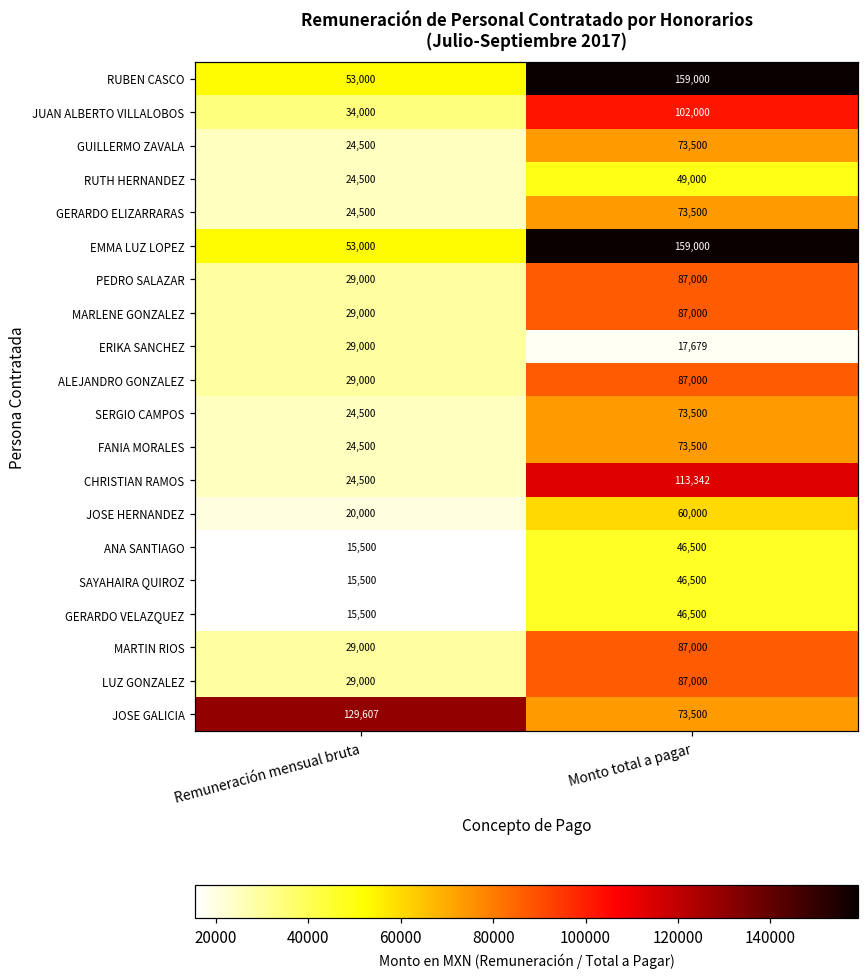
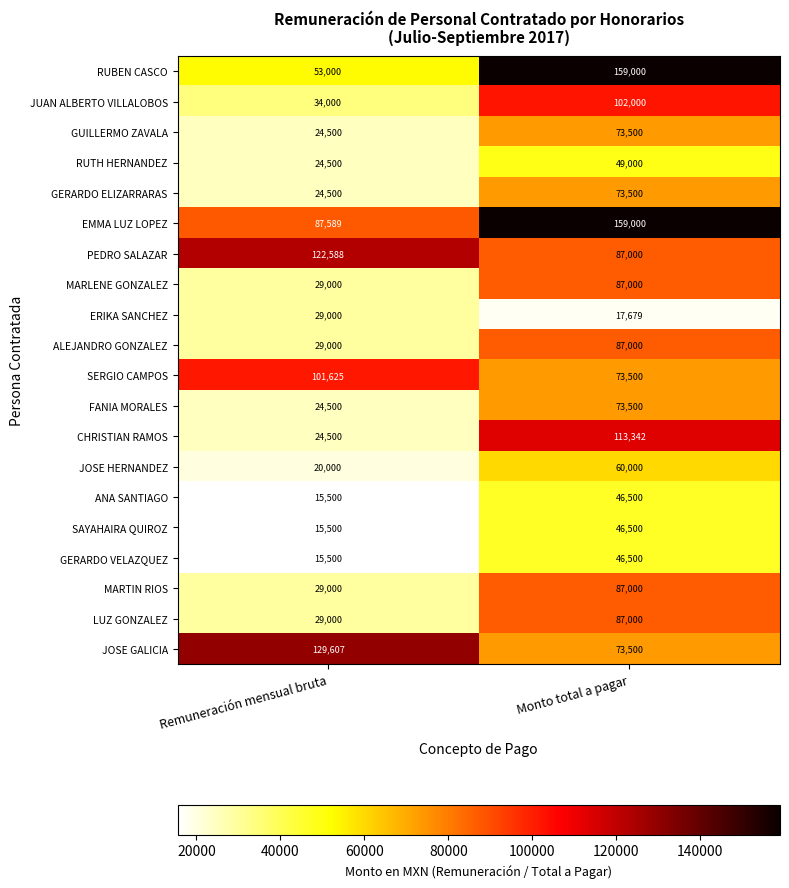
  {
    "RUBEN CASCO": {
      "Remuneración mensual bruta": "53,000",
      "Monto total a pagar": "159,000"
    },
    "JUAN ALBERTO VILLALOBOS": {
      "Remuneración mensual bruta": "34,000",
      "Monto total a pagar": "102,000"
    },
    "GUILLERMO ZAVALA": {
      "Remuneración mensual bruta": "24,500",
      "Monto total a pagar": "73,500"
    },
    "RUTH HERNANDEZ": {
      "Remuneración mensual bruta": "24,500",
      "Monto total a pagar": "49,000"
    },
    "GERARDO ELIZARRARAS": {
      "Remuneración mensual bruta": "24,500",
      "Monto total a pagar": "73,500"
    },
    "EMMA LUZ LOPEZ": {
-     "Remuneración mensual bruta": "53,000",
+     "Remuneración mensual bruta": "87,589",
      "Monto total a pagar": "159,000"
    },
    "PEDRO SALAZAR": {
-     "Remuneración mensual bruta": "29,000",
+     "Remuneración mensual bruta": "122,588",
      "Monto total a pagar": "87,000"
    },
    "MARLENE GONZALEZ": {
      "Remuneración mensual bruta": "29,000",
      "Monto total a pagar": "87,000"
    },
    "ERIKA SANCHEZ": {
      "Remuneración mensual bruta": "29,000",
      "Monto total a pagar": "17,679"
    },
    "ALEJANDRO GONZALEZ": {
      "Remuneración mensual bruta": "29,000",
      "Monto total a pagar": "87,000"
    },
    "SERGIO CAMPOS": {
-     "Remuneración mensual bruta": "24,500",
+     "Remuneración mensual bruta": "101,625",
      "Monto total a pagar": "73,500"
    },
    "FANIA MORALES": {
      "Remuneración mensual bruta": "24,500",
      "Monto total a pagar": "73,500"
    },
    "CHRISTIAN RAMOS": {
      "Remuneración mensual bruta": "24,500",
      "Monto total a pagar": "113,342"
    },
    "JOSE HERNANDEZ": {
      "Remuneración mensual bruta": "20,000",
      "Monto total a pagar": "60,000"
    },
    "ANA SANTIAGO": {
      "Remuneración mensual bruta": "15,500",
      "Monto total a pagar": "46,500"
    },
    "SAYAHAIRA QUIROZ": {
      "Remuneración mensual bruta": "15,500",
      "Monto total a pagar": "46,500"
    },
    "GERARDO VELAZQUEZ": {
      "Remuneración mensual bruta": "15,500",
      "Monto total a pagar": "46,500"
    },
    "MARTIN RIOS": {
      "Remuneración mensual bruta": "29,000",
      "Monto total a pagar": "87,000"
    },
    "LUZ GONZALEZ": {
      "Remuneración mensual bruta": "29,000",
      "Monto total a pagar": "87,000"
    },
    "JOSE GALICIA": {
      "Remuneración mensual bruta": "129,607",
      "Monto total a pagar": "73,500"
    }
  }
